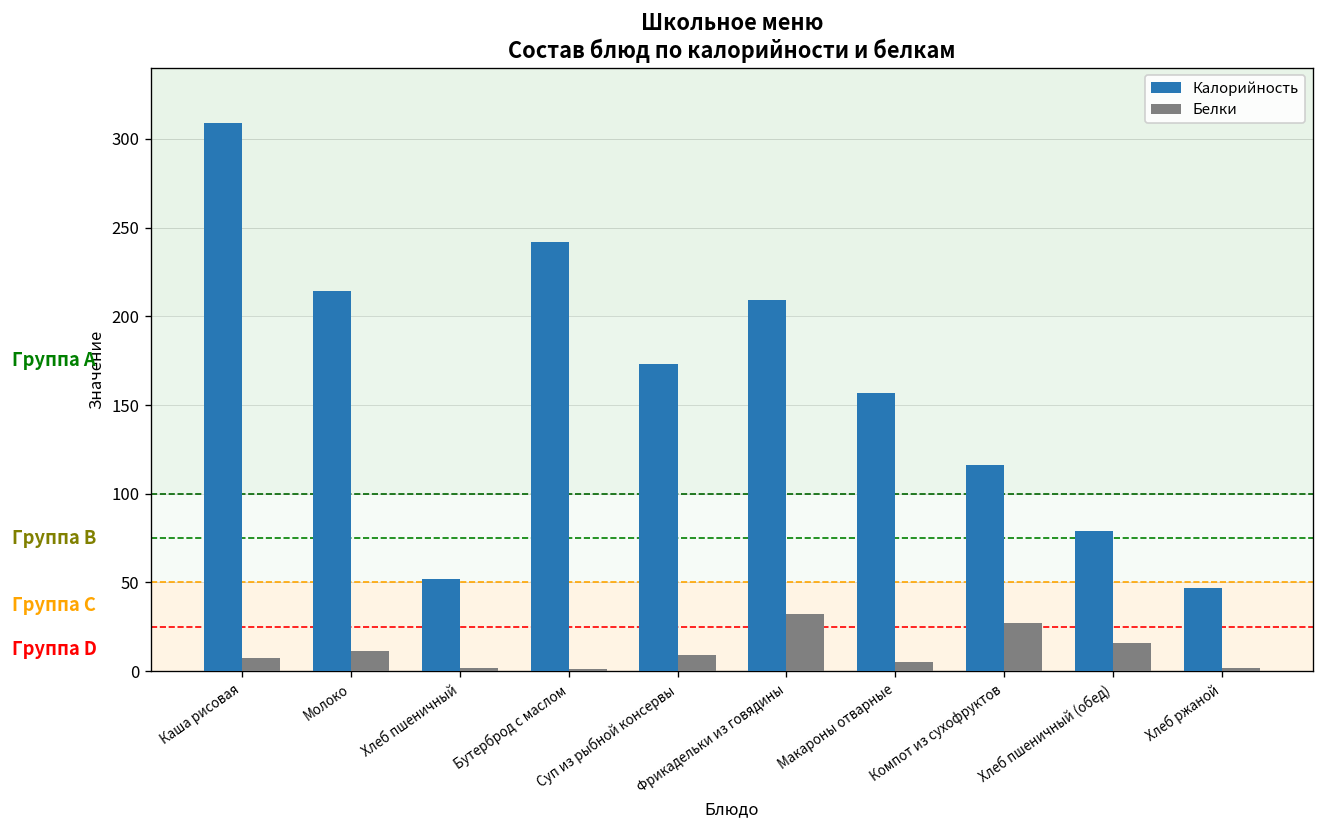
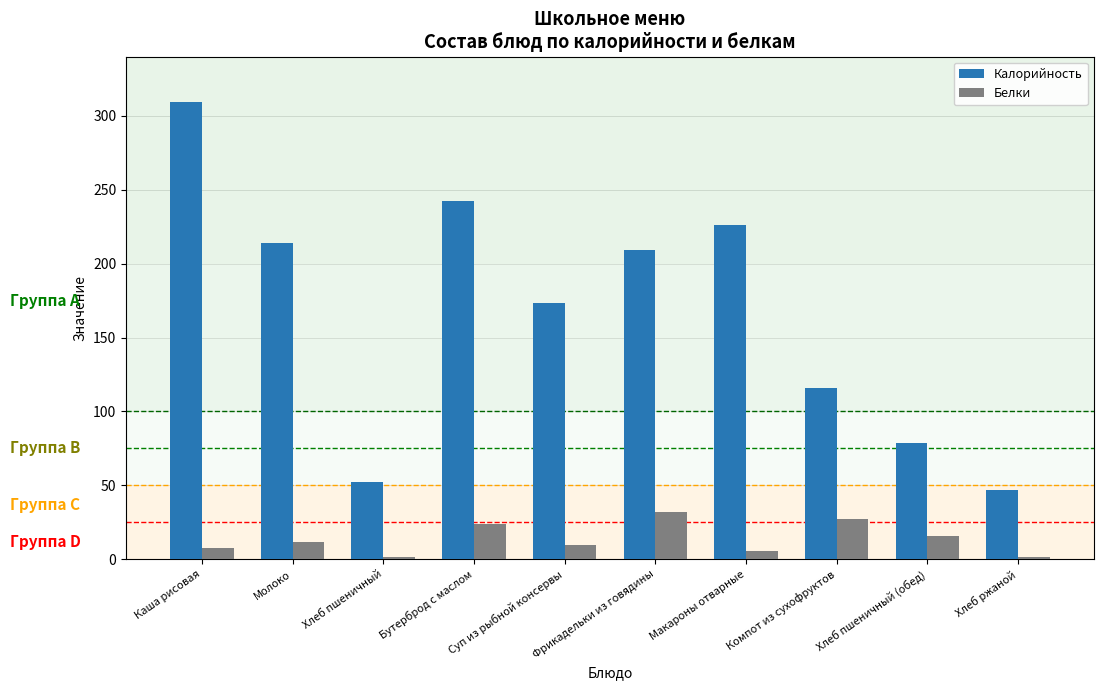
  {
    "Калорийность": {
      "Каша рисовая": 309,
      "Молоко": 214,
      "Хлеб пшеничный": 52,
      "Бутерброд с маслом": 242,
      "Суп из рыбной консервы": 173,
      "Фрикадельки из говядины": 209,
-     "Макароны отварные": 157,
+     "Макароны отварные": 226,
      "Компот из сухофруктов": 116,
      "Хлеб пшеничный (обед)": 79,
      "Хлеб ржаной": 47
    },
    "Белки": {
      "Каша рисовая": 8,
      "Молоко": 12,
      "Хлеб пшеничный": 2,
-     "Бутерброд с маслом": 1,
+     "Бутерброд с маслом": 24,
      "Суп из рыбной консервы": 9,
      "Фрикадельки из говядины": 32,
      "Макароны отварные": 5,
      "Компот из сухофруктов": 27,
      "Хлеб пшеничный (обед)": 16
    }
  }
